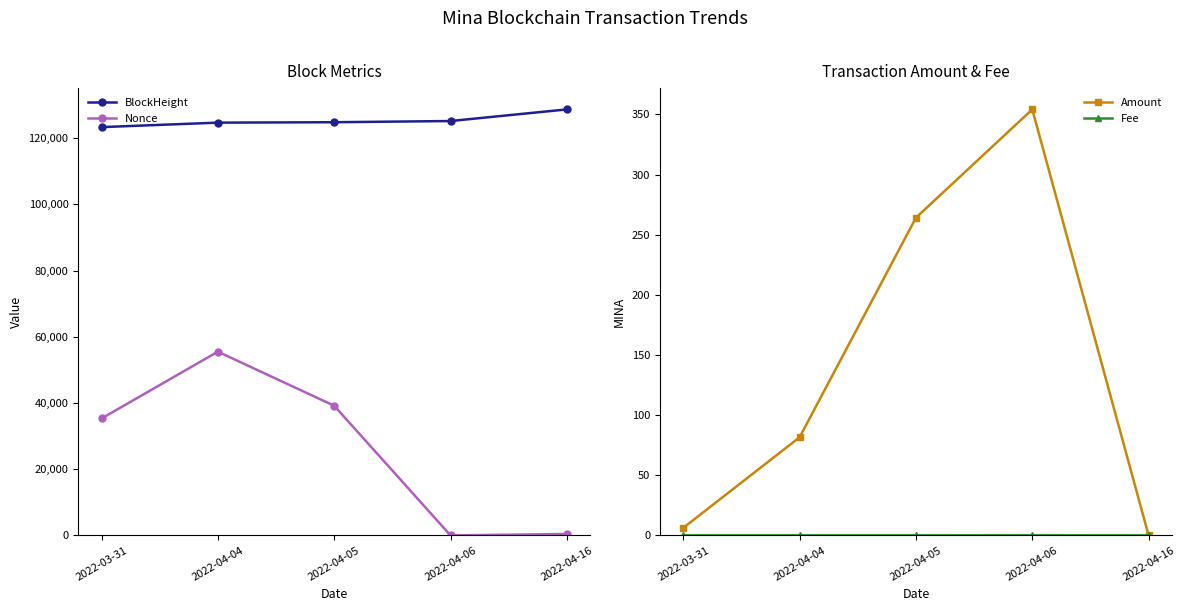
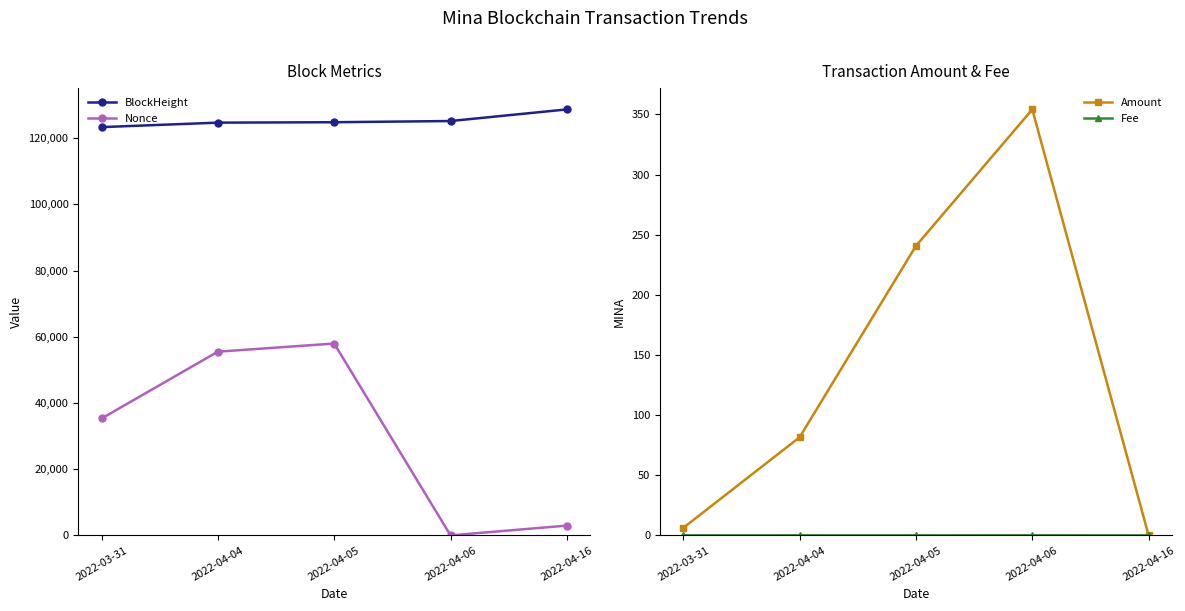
  {
    "Block Metrics": {
      "BlockHeight": {
        "2022-03-31": "123,000",
        "2022-04-04": "125,000",
        "2022-04-05": "125,000",
        "2022-04-06": "125,000",
        "2022-04-16": "129,000"
      },
      "Nonce": {
        "2022-03-31": "35,000",
        "2022-04-04": "56,000",
-       "2022-04-05": "39,000",
+       "2022-04-05": "58,000",
        "2022-04-06": "0",
-       "2022-04-16": "0"
+       "2022-04-16": "3,000"
      }
    },
    "Transaction Amount & Fee": {
      "Amount": {
        "2022-03-31": "6",
        "2022-04-04": "82",
-       "2022-04-05": "264",
+       "2022-04-05": "241",
        "2022-04-06": "354"
      },
      "Fee": {
        "2022-03-31": "0",
        "2022-04-04": "0",
        "2022-04-05": "0",
        "2022-04-06": "0"
      }
    }
  }
